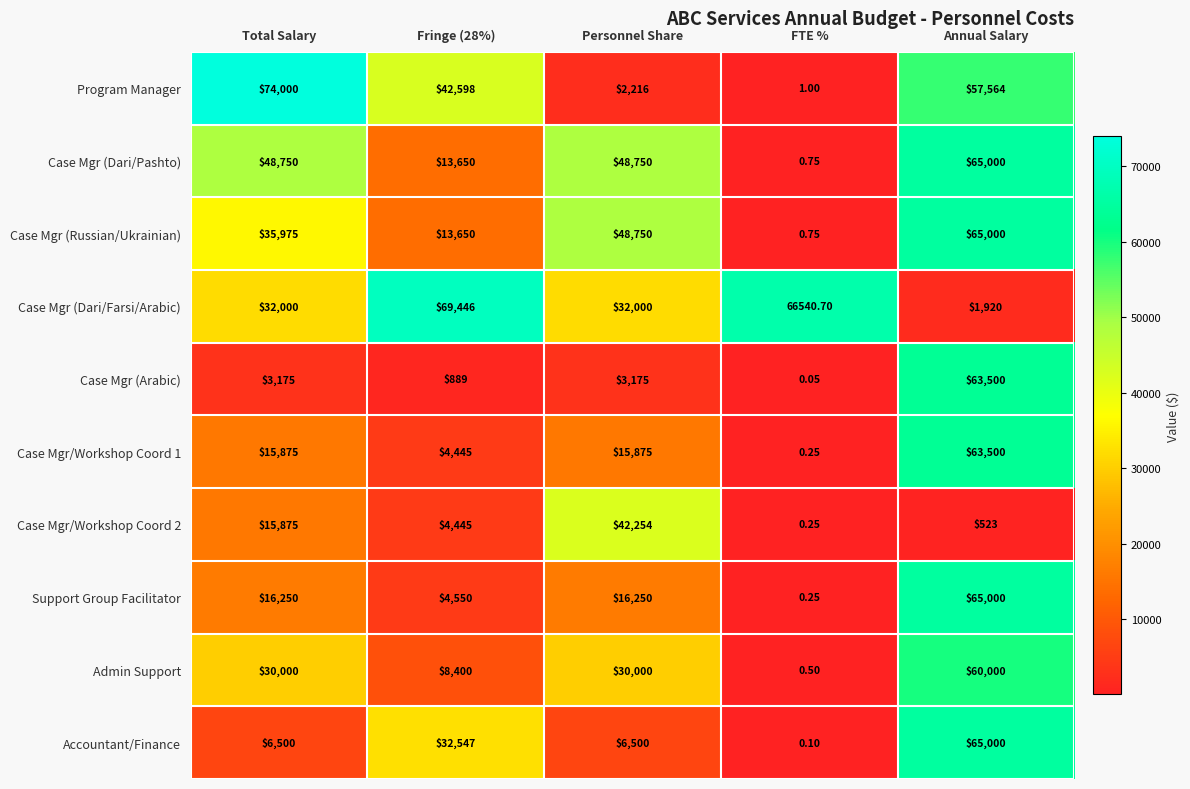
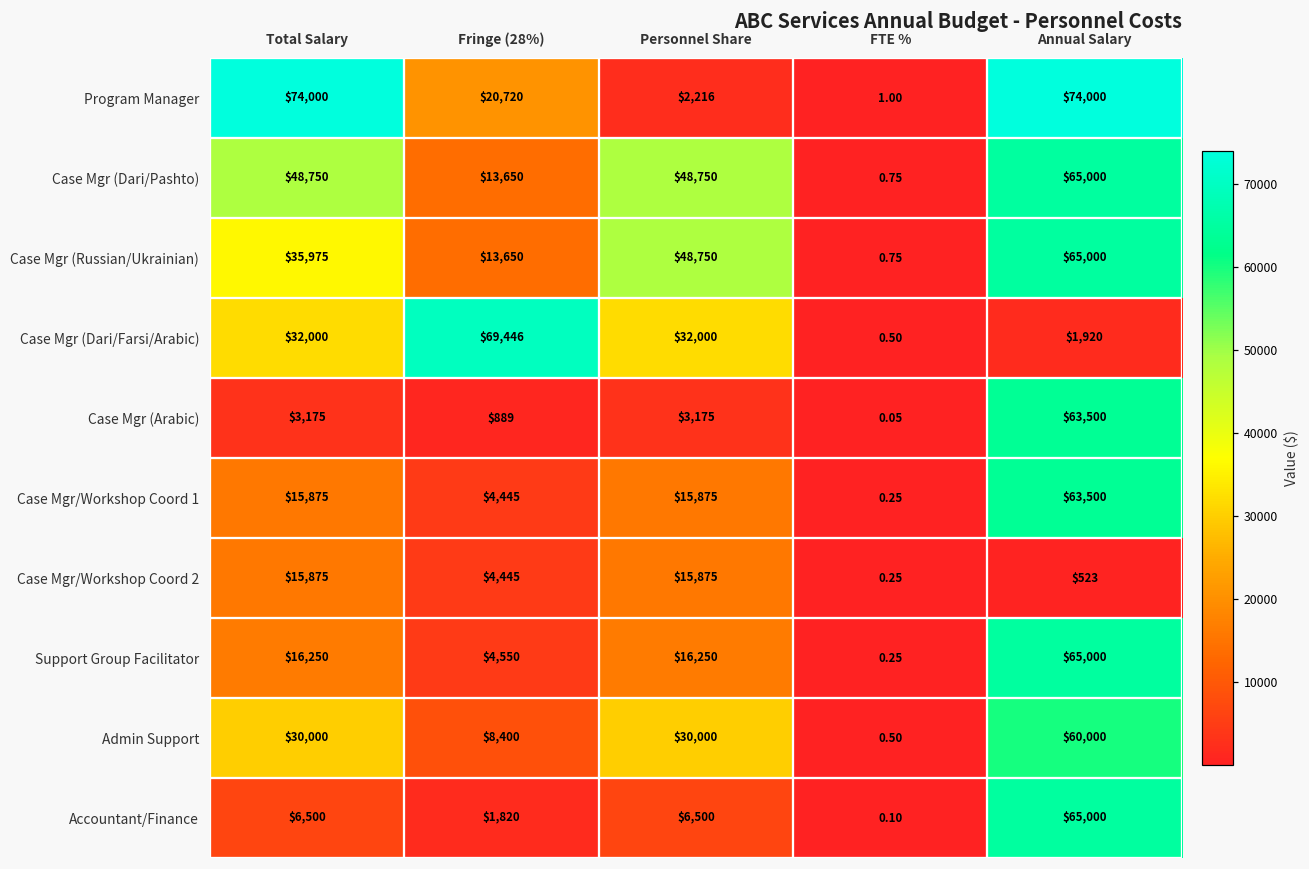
  {
    "Program Manager": {
      "Total Salary": "$74,000",
-     "Fringe (28%)": "$42,598",
+     "Fringe (28%)": "$20,720",
      "Personnel Share": "$2,216",
      "FTE %": "1.00",
-     "Annual Salary": "$57,564"
+     "Annual Salary": "$74,000"
    },
    "Case Mgr (Dari/Pashto)": {
      "Total Salary": "$48,750",
      "Fringe (28%)": "$13,650",
      "Personnel Share": "$48,750",
      "FTE %": "0.75",
      "Annual Salary": "$65,000"
    },
    "Case Mgr (Russian/Ukrainian)": {
      "Total Salary": "$35,975",
      "Fringe (28%)": "$13,650",
      "Personnel Share": "$48,750",
      "FTE %": "0.75",
      "Annual Salary": "$65,000"
    },
    "Case Mgr (Dari/Farsi/Arabic)": {
      "Total Salary": "$32,000",
      "Fringe (28%)": "$69,446",
      "Personnel Share": "$32,000",
-     "FTE %": "66540.70",
+     "FTE %": "0.50",
      "Annual Salary": "$1,920"
    },
    "Case Mgr (Arabic)": {
      "Total Salary": "$3,175",
      "Fringe (28%)": "$889",
      "Personnel Share": "$3,175",
      "FTE %": "0.05",
      "Annual Salary": "$63,500"
    },
    "Case Mgr/Workshop Coord 1": {
      "Total Salary": "$15,875",
      "Fringe (28%)": "$4,445",
      "Personnel Share": "$15,875",
      "FTE %": "0.25",
      "Annual Salary": "$63,500"
    },
    "Case Mgr/Workshop Coord 2": {
      "Total Salary": "$15,875",
      "Fringe (28%)": "$4,445",
-     "Personnel Share": "$42,254",
+     "Personnel Share": "$15,875",
      "FTE %": "0.25",
      "Annual Salary": "$523"
    },
    "Support Group Facilitator": {
      "Total Salary": "$16,250",
      "Fringe (28%)": "$4,550",
      "Personnel Share": "$16,250",
      "FTE %": "0.25",
      "Annual Salary": "$65,000"
    },
    "Admin Support": {
      "Total Salary": "$30,000",
      "Fringe (28%)": "$8,400",
      "Personnel Share": "$30,000",
      "FTE %": "0.50",
      "Annual Salary": "$60,000"
    },
    "Accountant/Finance": {
      "Total Salary": "$6,500",
-     "Fringe (28%)": "$32,547",
+     "Fringe (28%)": "$1,820",
      "Personnel Share": "$6,500",
      "FTE %": "0.10",
      "Annual Salary": "$65,000"
    }
  }
